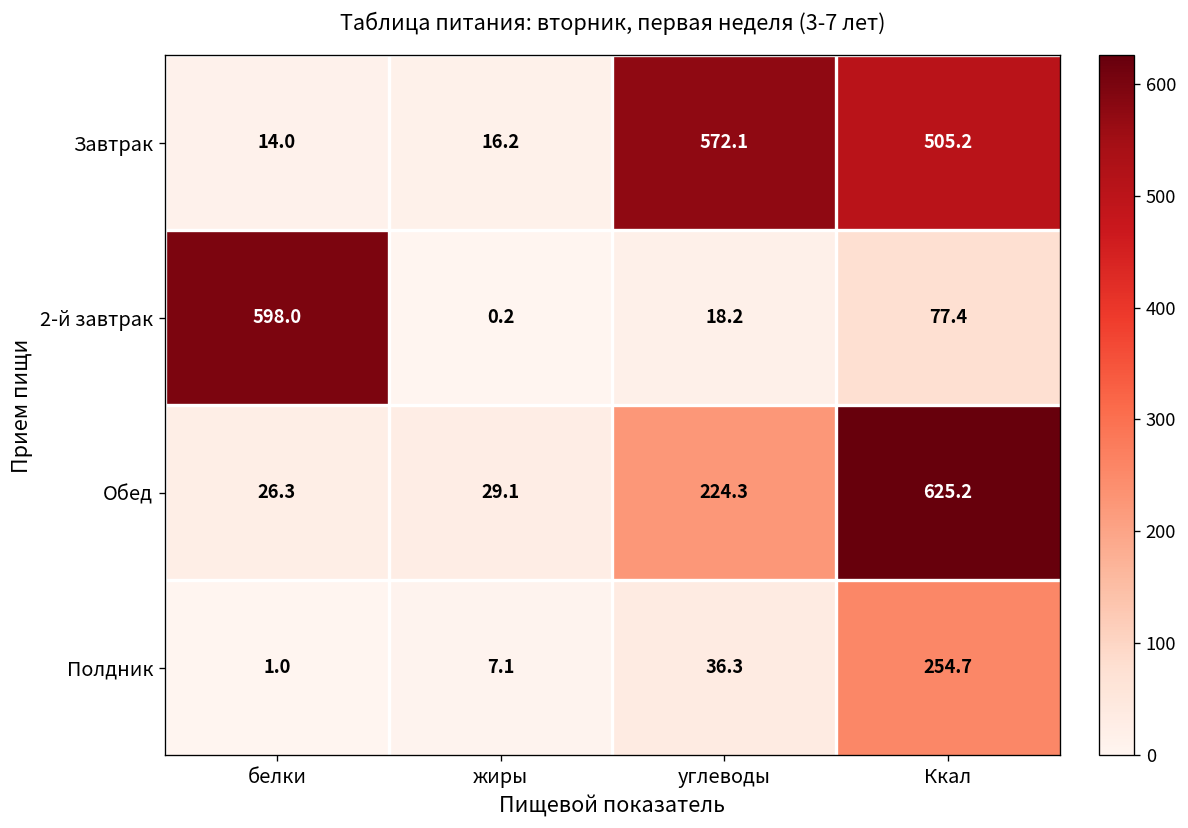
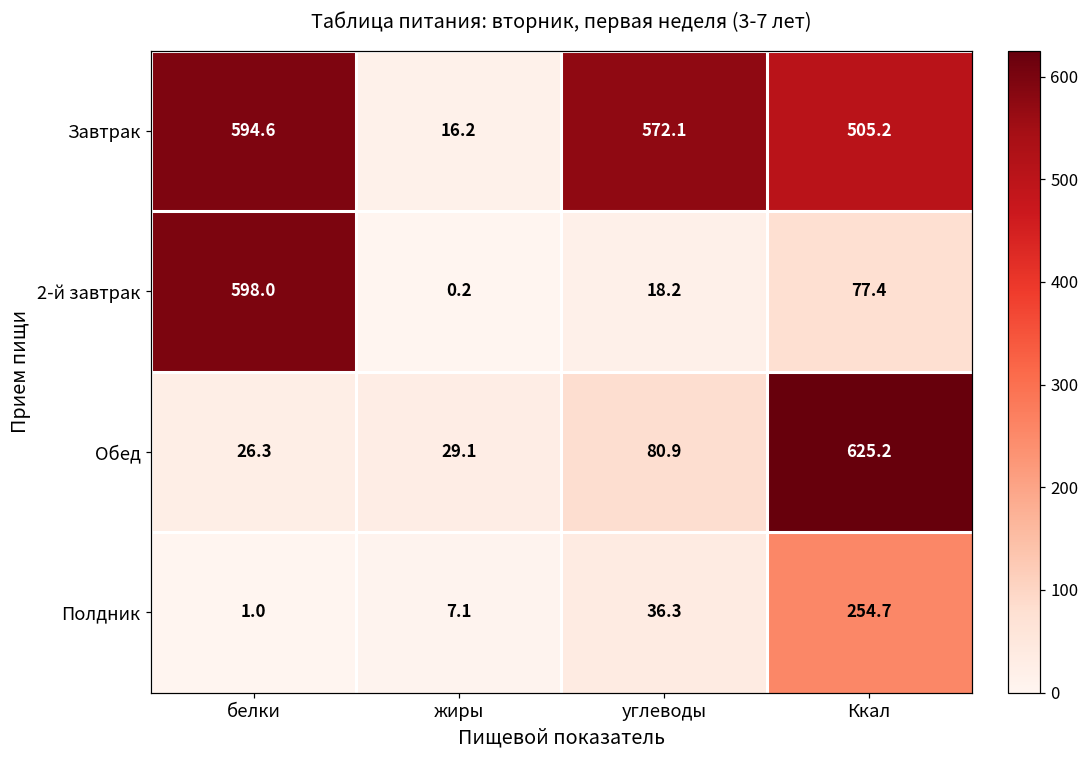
  {
    "Завтрак": {
-     "белки": 14.0,
+     "белки": 594.6,
      "жиры": 16.2,
      "углеводы": 572.1,
      "Ккал": 505.2
    },
    "2-й завтрак": {
      "белки": 598.0,
      "жиры": 0.2,
      "углеводы": 18.2,
      "Ккал": 77.4
    },
    "Обед": {
      "белки": 26.3,
      "жиры": 29.1,
-     "углеводы": 224.3,
+     "углеводы": 80.9,
      "Ккал": 625.2
    },
    "Полдник": {
      "белки": 1.0,
      "жиры": 7.1,
      "углеводы": 36.3,
      "Ккал": 254.7
    }
  }
